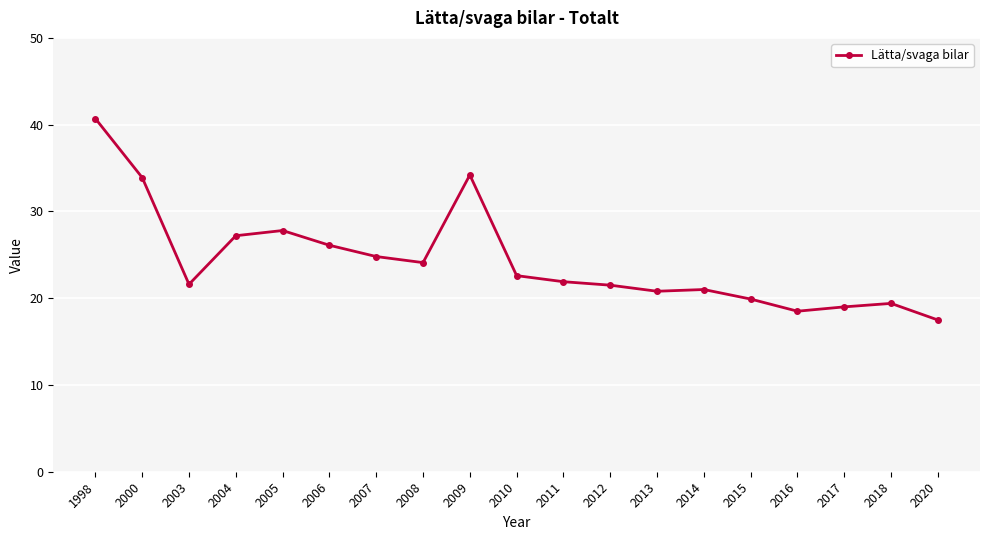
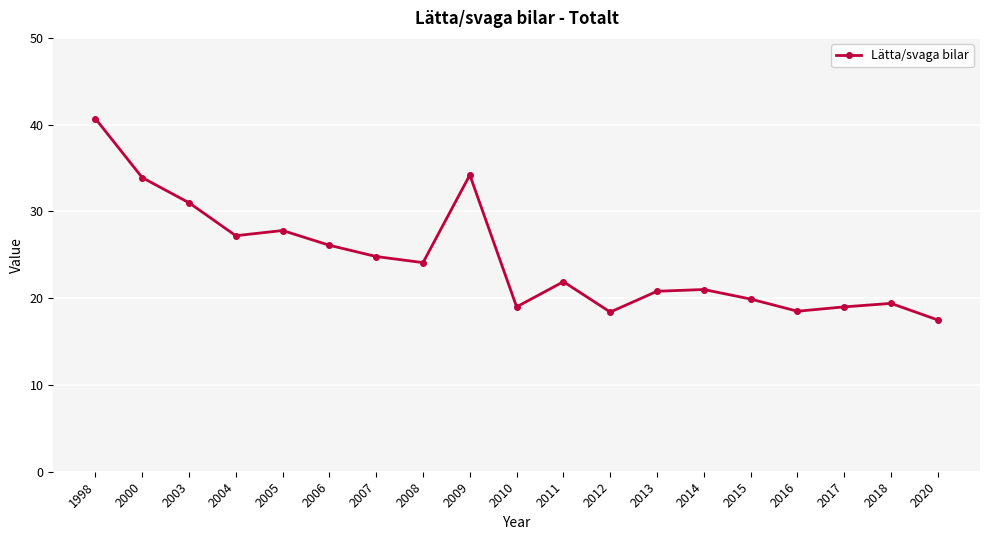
  {
    "1998": 41,
    "2000": 34,
-   "2003": 22,
+   "2003": 31,
    "2004": 27,
    "2005": 28,
    "2006": 26,
    "2007": 25,
    "2008": 24,
    "2009": 34,
-   "2010": 23,
+   "2010": 19,
    "2011": 22,
-   "2012": 22,
+   "2012": 18,
    "2013": 21,
    "2014": 21,
    "2015": 20,
    "2016": 19,
    "2017": 19,
    "2018": 19,
    "2020": 17
  }
